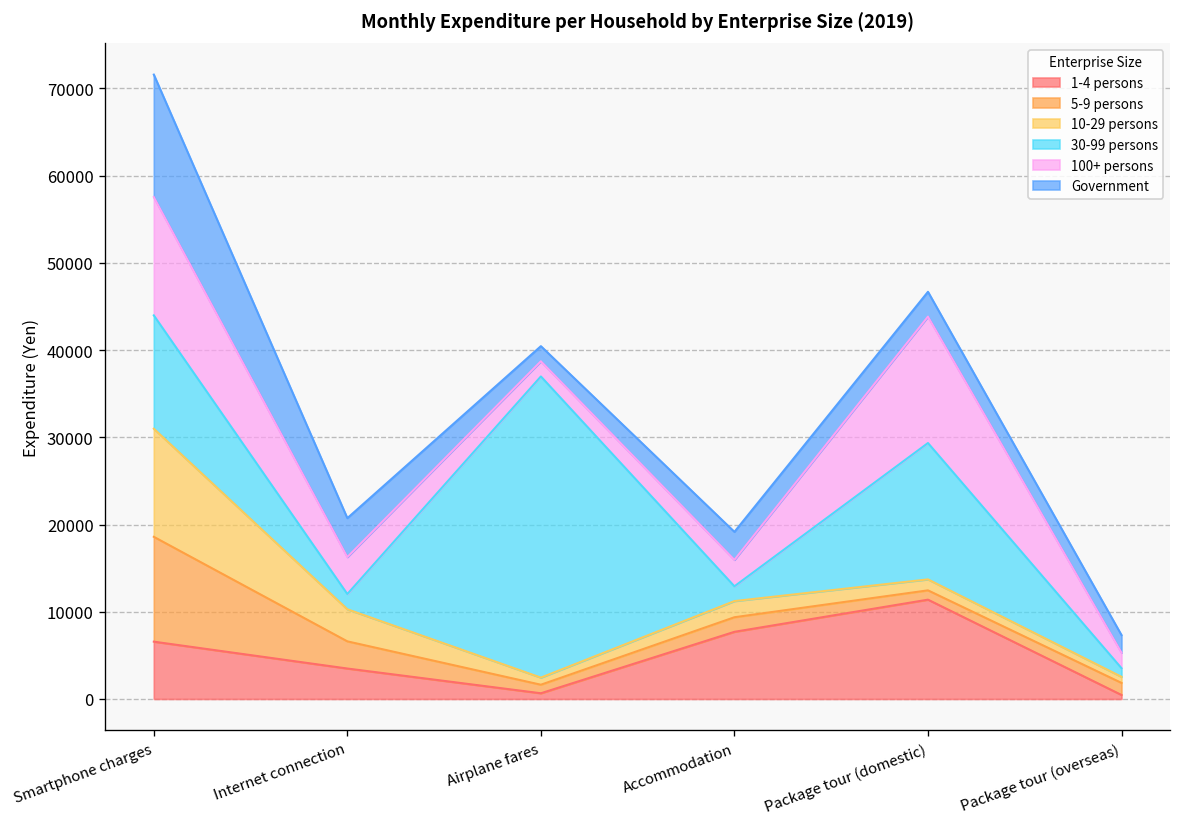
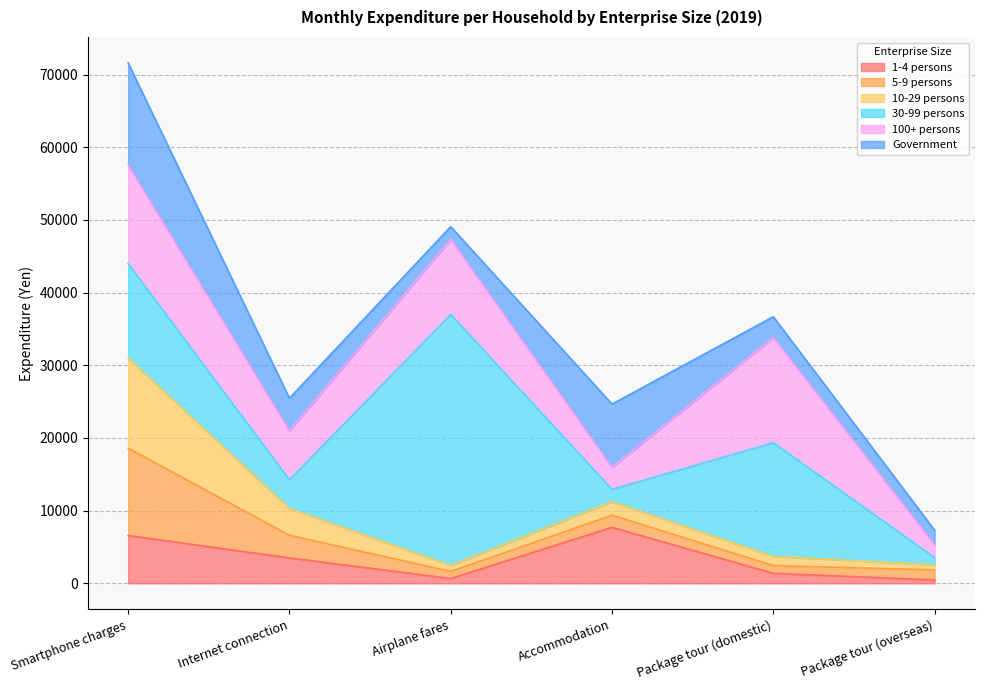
  {
    "1-4 persons": {
      "Smartphone charges": 7000,
      "Internet connection": 3000,
      "Airplane fares": 1000,
      "Accommodation": 8000,
-     "Package tour (domestic)": 11000,
+     "Package tour (domestic)": 1000,
      "Package tour (overseas)": 0
    },
    "30-99 persons": {
      "Smartphone charges": 13000,
-     "Internet connection": 2000,
+     "Internet connection": 4000,
      "Airplane fares": 35000,
      "Accommodation": 2000,
      "Package tour (domestic)": 16000,
      "Package tour (overseas)": 1000
    },
    "100+ persons": {
      "Smartphone charges": 14000,
-     "Internet connection": 4000,
-     "Airplane fares": 2000,
+     "Internet connection": 7000,
+     "Airplane fares": 10000,
      "Accommodation": 3000,
      "Package tour (domestic)": 14000,
      "Package tour (overseas)": 2000
    },
    "Government": {
      "Smartphone charges": 14000,
      "Internet connection": 4000,
      "Airplane fares": 2000,
-     "Accommodation": 3000,
+     "Accommodation": 9000,
      "Package tour (domestic)": 3000,
      "Package tour (overseas)": 2000
    }
  }
